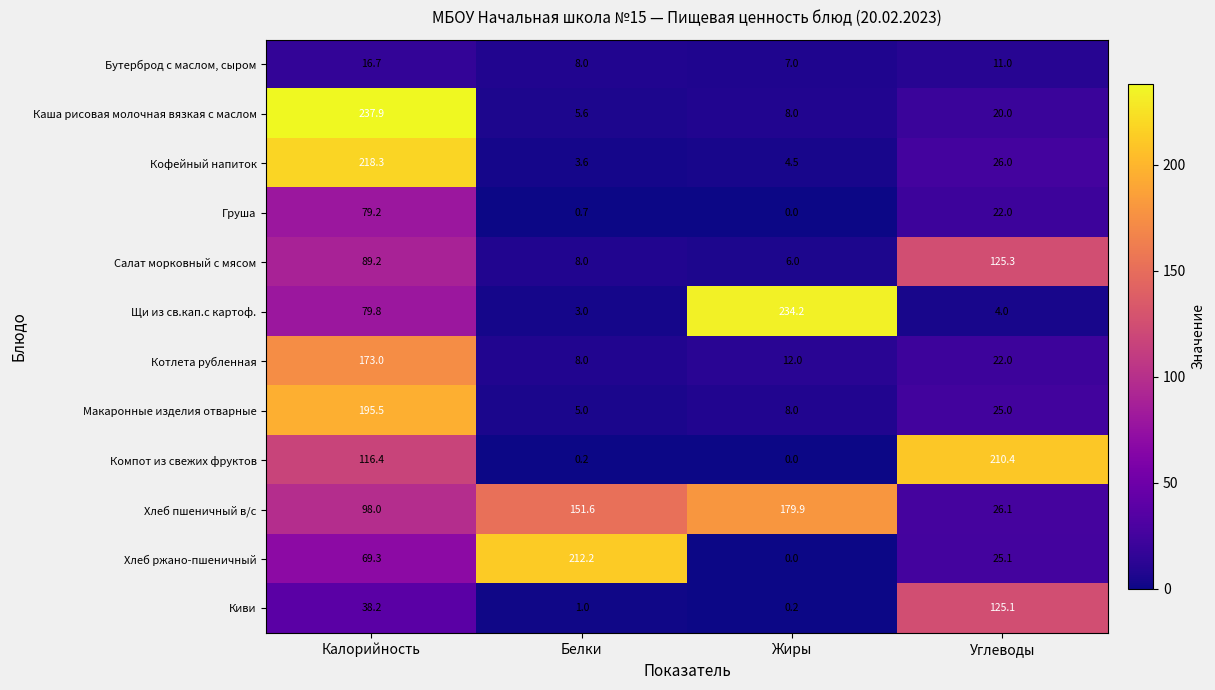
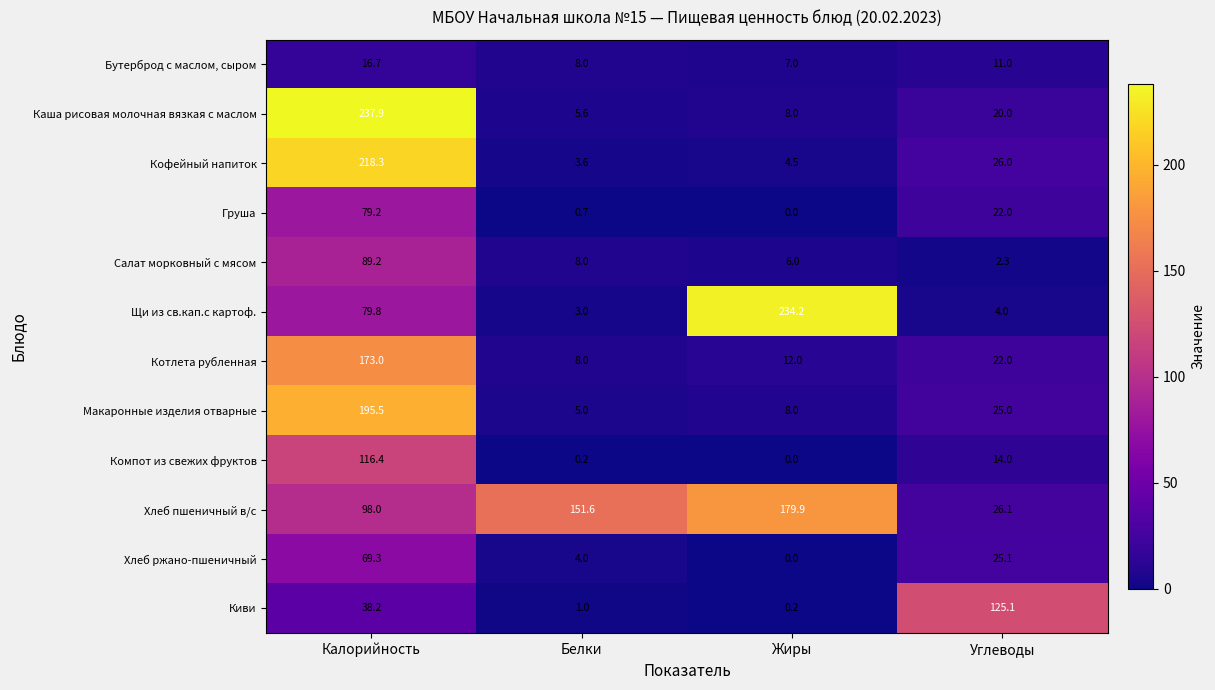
  {
    "Бутерброд с маслом, сыром": {
      "Калорийность": 16.7,
      "Белки": 8.0,
      "Жиры": 7.0,
      "Углеводы": 11.0
    },
    "Каша рисовая молочная вязкая с маслом": {
      "Калорийность": 237.9,
      "Белки": 5.6,
      "Жиры": 8.0,
      "Углеводы": 20.0
    },
    "Кофейный напиток": {
      "Калорийность": 218.3,
      "Белки": 3.6,
      "Жиры": 4.5,
      "Углеводы": 26.0
    },
    "Груша": {
      "Калорийность": 79.2,
      "Белки": 0.7,
      "Жиры": 0.0,
      "Углеводы": 22.0
    },
    "Салат морковный с мясом": {
      "Калорийность": 89.2,
      "Белки": 8.0,
      "Жиры": 6.0,
-     "Углеводы": 125.3
+     "Углеводы": 2.3
    },
    "Щи из св.кап.с картоф.": {
      "Калорийность": 79.8,
      "Белки": 3.0,
      "Жиры": 234.2,
      "Углеводы": 4.0
    },
    "Котлета рубленная": {
      "Калорийность": 173.0,
      "Белки": 8.0,
      "Жиры": 12.0,
      "Углеводы": 22.0
    },
    "Макаронные изделия отварные": {
      "Калорийность": 195.5,
      "Белки": 5.0,
      "Жиры": 8.0,
      "Углеводы": 25.0
    },
    "Компот из свежих фруктов": {
      "Калорийность": 116.4,
      "Белки": 0.2,
      "Жиры": 0.0,
-     "Углеводы": 210.4
+     "Углеводы": 14.0
    },
    "Хлеб пшеничный в/с": {
      "Калорийность": 98.0,
      "Белки": 151.6,
      "Жиры": 179.9,
      "Углеводы": 26.1
    },
    "Хлеб ржано-пшеничный": {
      "Калорийность": 69.3,
-     "Белки": 212.2,
+     "Белки": 4.0,
      "Жиры": 0.0,
      "Углеводы": 25.1
    },
    "Киви": {
      "Калорийность": 38.2,
      "Белки": 1.0,
      "Жиры": 0.2,
      "Углеводы": 125.1
    }
  }
